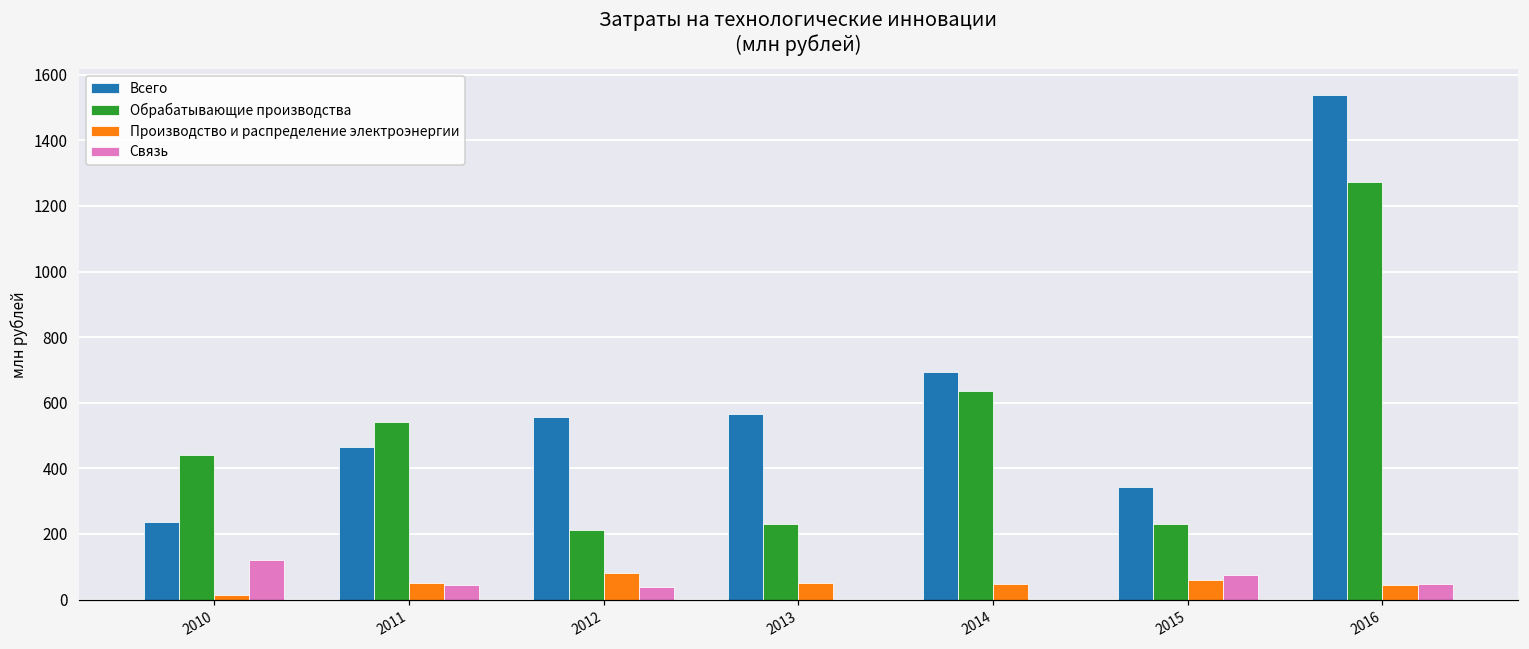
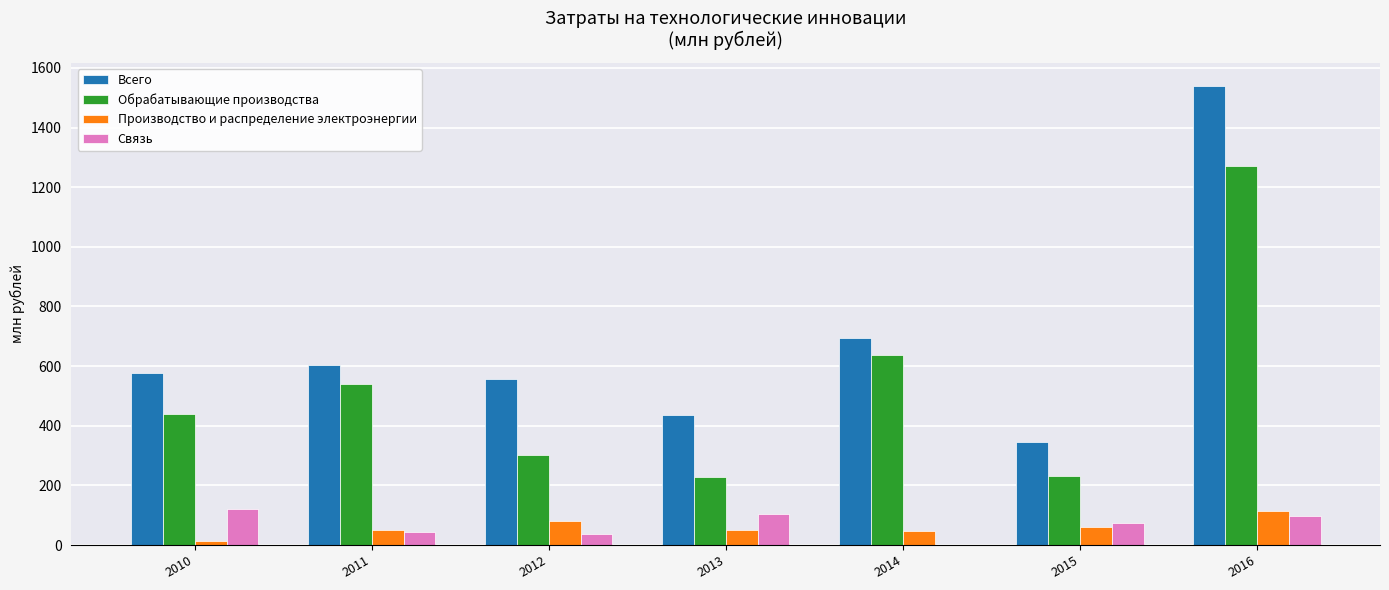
  {
    "Всего": {
-     "2010": 240,
-     "2011": 460,
+     "2010": 580,
+     "2011": 600,
      "2012": 560,
-     "2013": 560,
+     "2013": 440,
      "2014": 690,
      "2015": 340,
      "2016": 1540
    },
    "Обрабатывающие производства": {
      "2010": 440,
      "2011": 540,
-     "2012": 210,
+     "2012": 300,
      "2013": 230,
      "2014": 640,
      "2015": 230,
      "2016": 1270
    },
    "Производство и распределение электроэнергии": {
      "2010": 10,
      "2011": 50,
      "2012": 80,
      "2013": 50,
      "2014": 50,
      "2015": 60,
-     "2016": 40
+     "2016": 110
    },
    "Связь": {
      "2010": 120,
      "2011": 40,
      "2012": 40,
-     "2013": 0,
+     "2013": 100,
      "2014": 0,
      "2015": 70,
-     "2016": 50
+     "2016": 100
    }
  }
